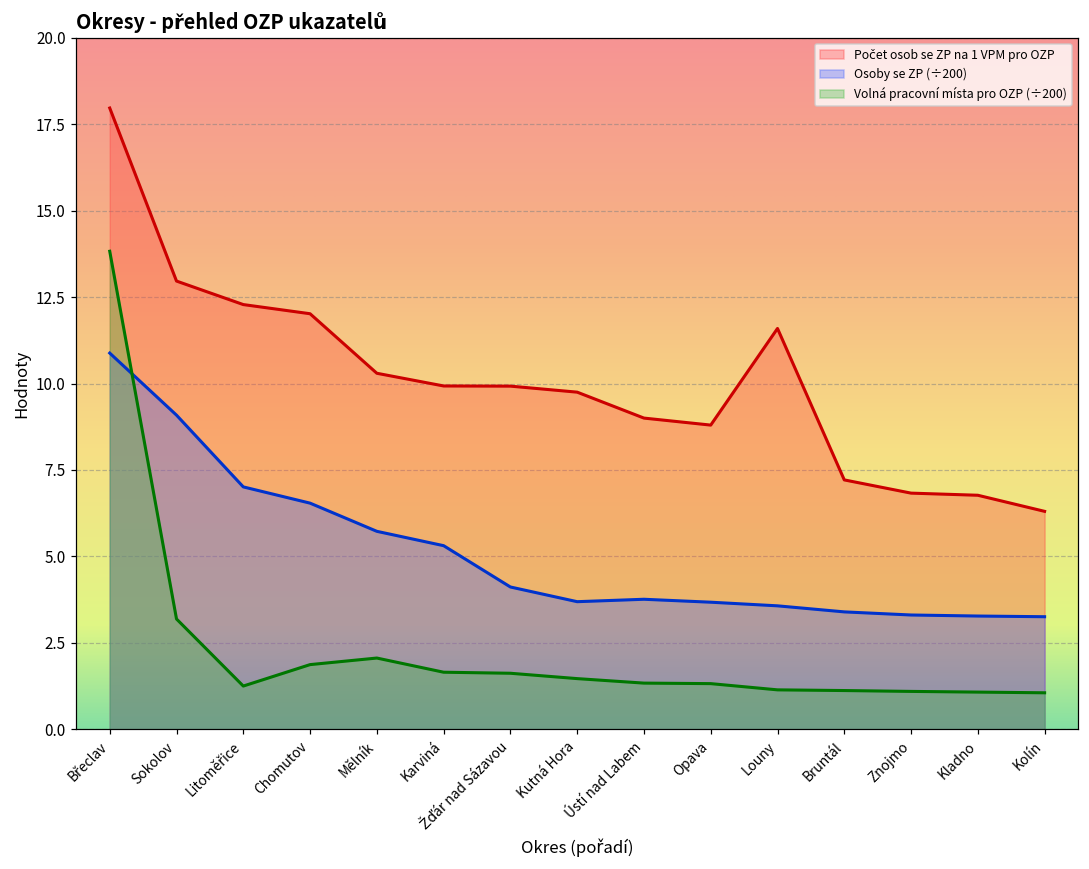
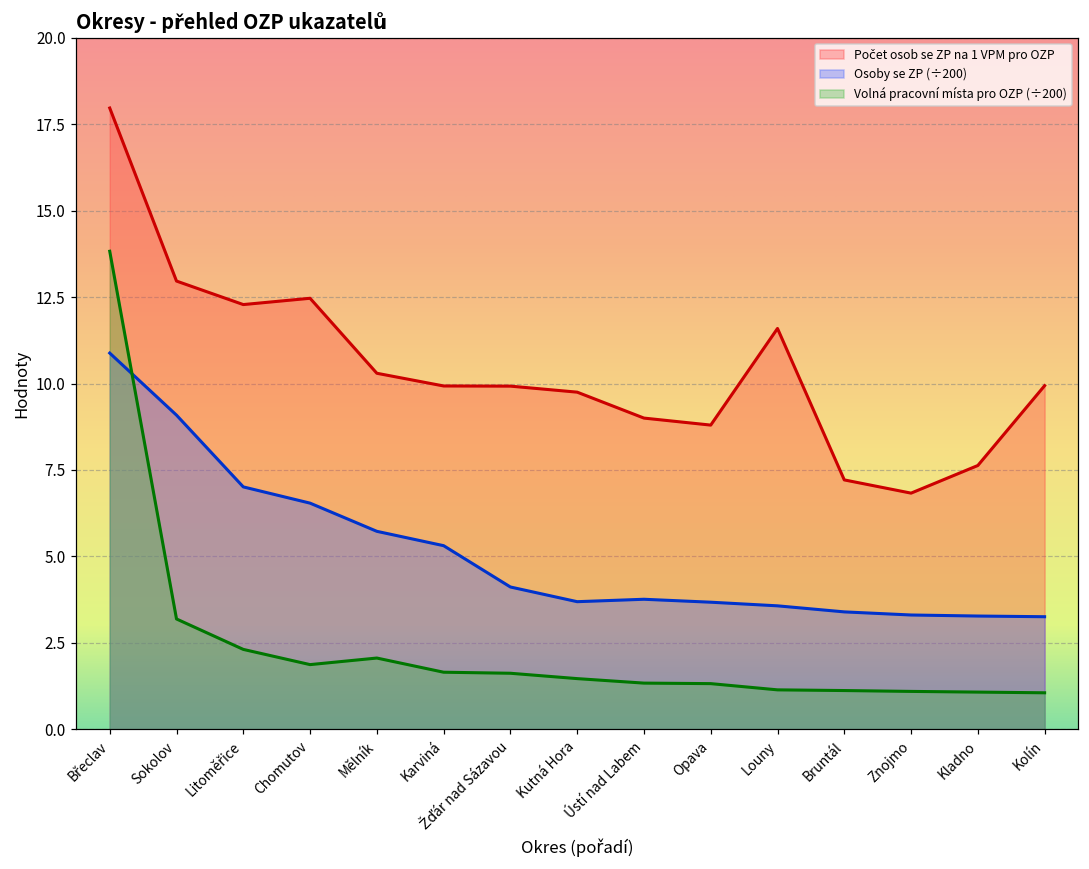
  {
    "Počet osob se ZP na 1 VPM pro OZP": {
      "Břeclav": 18.0,
      "Sokolov": 13.0,
      "Litoměřice": 12.3,
-     "Chomutov": 12.0,
+     "Chomutov": 12.5,
      "Mělník": 10.3,
      "Karviná": 9.9,
      "Žďár nad Sázavou": 9.9,
      "Kutná Hora": 9.8,
      "Ústí nad Labem": 9.0,
      "Opava": 8.8,
      "Louny": 11.6,
      "Bruntál": 7.2,
      "Znojmo": 6.8,
-     "Kladno": 6.8,
-     "Kolín": 6.3
+     "Kladno": 7.6,
+     "Kolín": 9.9
    },
    "Osoby se ZP (÷200)": {
      "Břeclav": 10.9,
      "Sokolov": 9.1,
      "Litoměřice": 7.0,
      "Chomutov": 6.5,
      "Mělník": 5.7,
      "Karviná": 5.3,
      "Žďár nad Sázavou": 4.1,
      "Kutná Hora": 3.7,
      "Ústí nad Labem": 3.8,
      "Opava": 3.7,
      "Louny": 3.6,
      "Bruntál": 3.4,
      "Znojmo": 3.3,
      "Kladno": 3.3,
      "Kolín": 3.3
    },
    "Volná pracovní místa pro OZP (÷200)": {
      "Břeclav": 13.8,
      "Sokolov": 3.2,
-     "Litoměřice": 1.3,
+     "Litoměřice": 2.3,
      "Chomutov": 1.9,
      "Mělník": 2.1,
      "Karviná": 1.7,
      "Žďár nad Sázavou": 1.6,
      "Kutná Hora": 1.5,
      "Ústí nad Labem": 1.3,
      "Opava": 1.3,
      "Louny": 1.1,
      "Bruntál": 1.1,
      "Znojmo": 1.1,
      "Kladno": 1.1,
      "Kolín": 1.1
    }
  }
